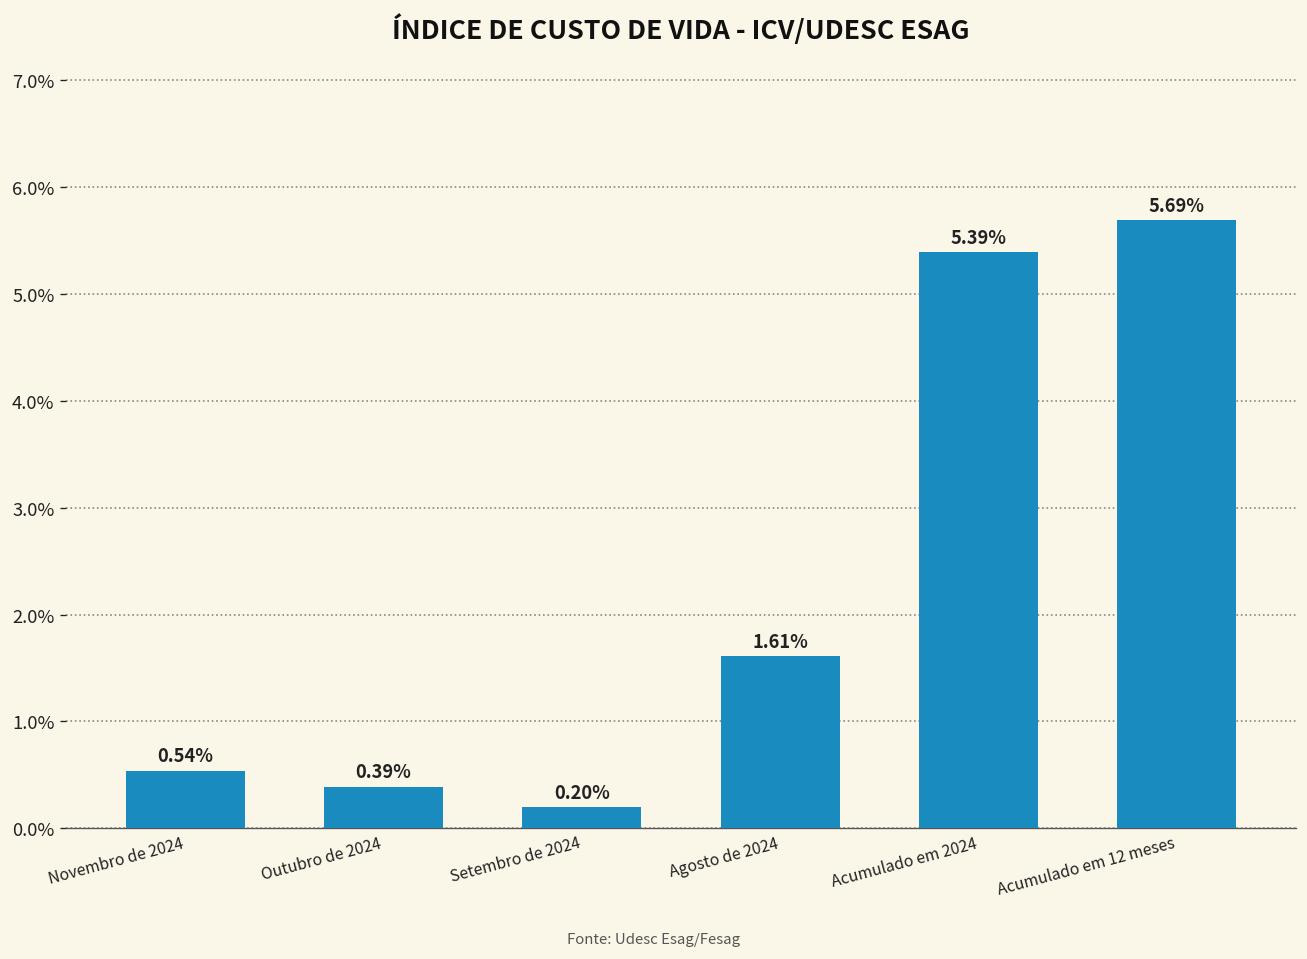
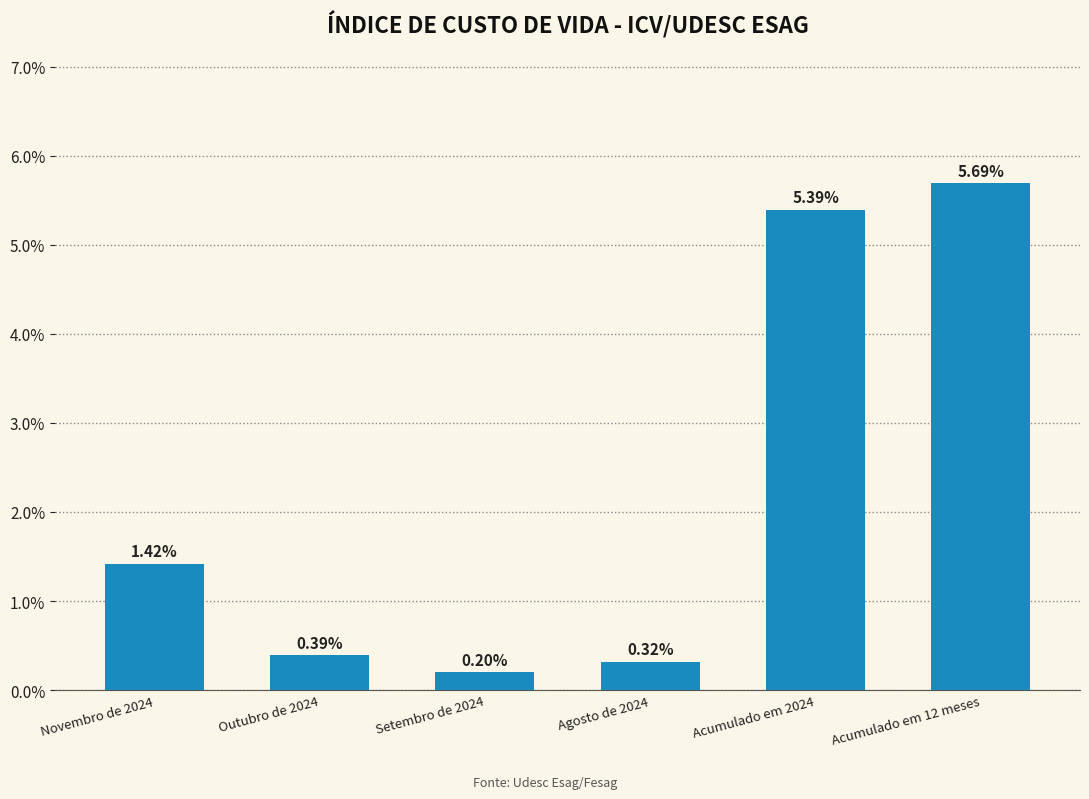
  {
-   "Novembro de 2024": "0.54%",
+   "Novembro de 2024": "1.42%",
    "Outubro de 2024": "0.39%",
    "Setembro de 2024": "0.20%",
-   "Agosto de 2024": "1.61%",
+   "Agosto de 2024": "0.32%",
    "Acumulado em 2024": "5.39%",
    "Acumulado em 12 meses": "5.69%"
  }
